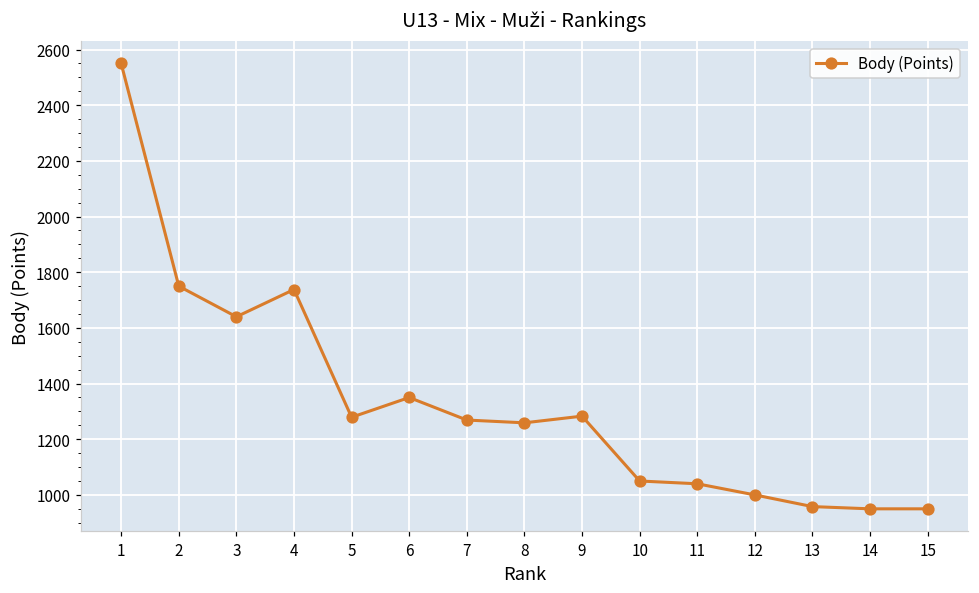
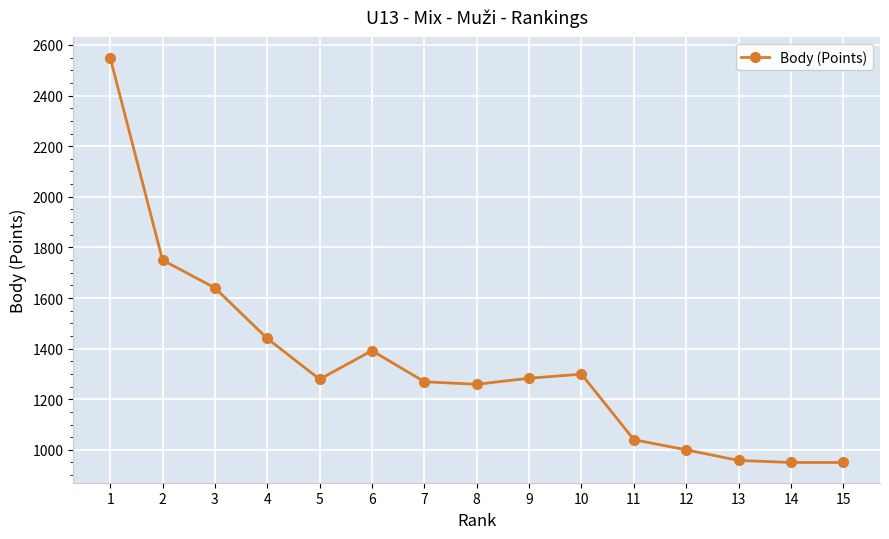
  {
    "1": 2550,
    "2": 1750,
    "3": 1640,
-   "4": 1740,
+   "4": 1440,
    "5": 1280,
-   "6": 1350,
+   "6": 1390,
    "7": 1270,
    "8": 1260,
    "9": 1280,
-   "10": 1050,
+   "10": 1300,
    "11": 1040,
    "12": 1000,
    "13": 960,
    "14": 950,
    "15": 950
  }
